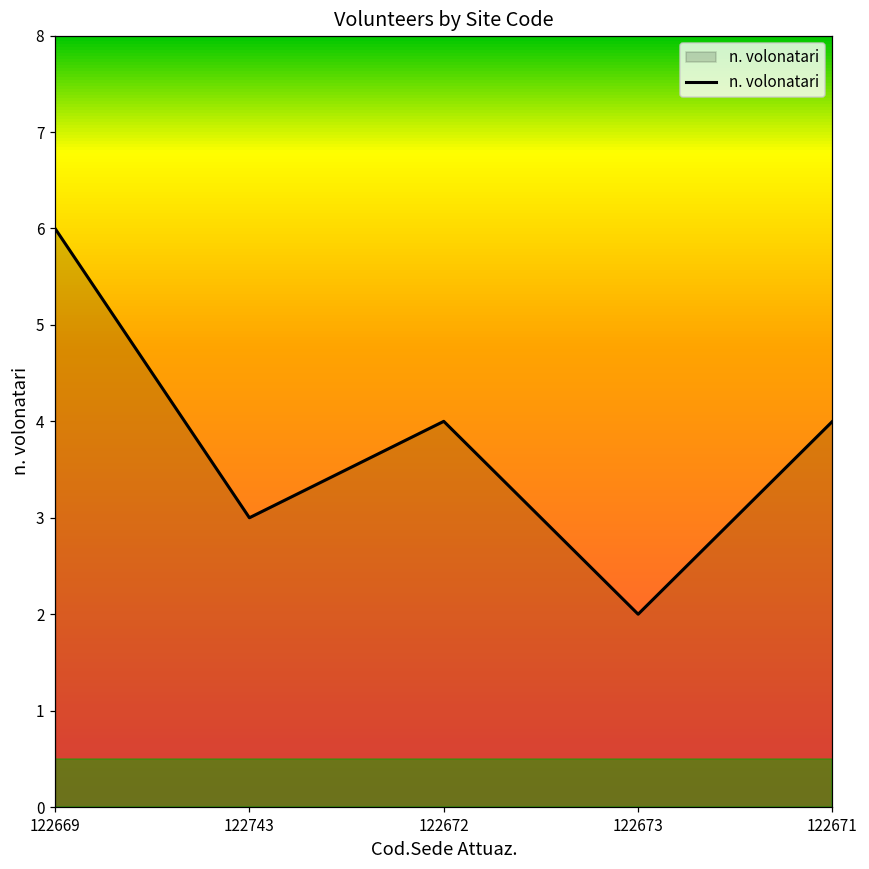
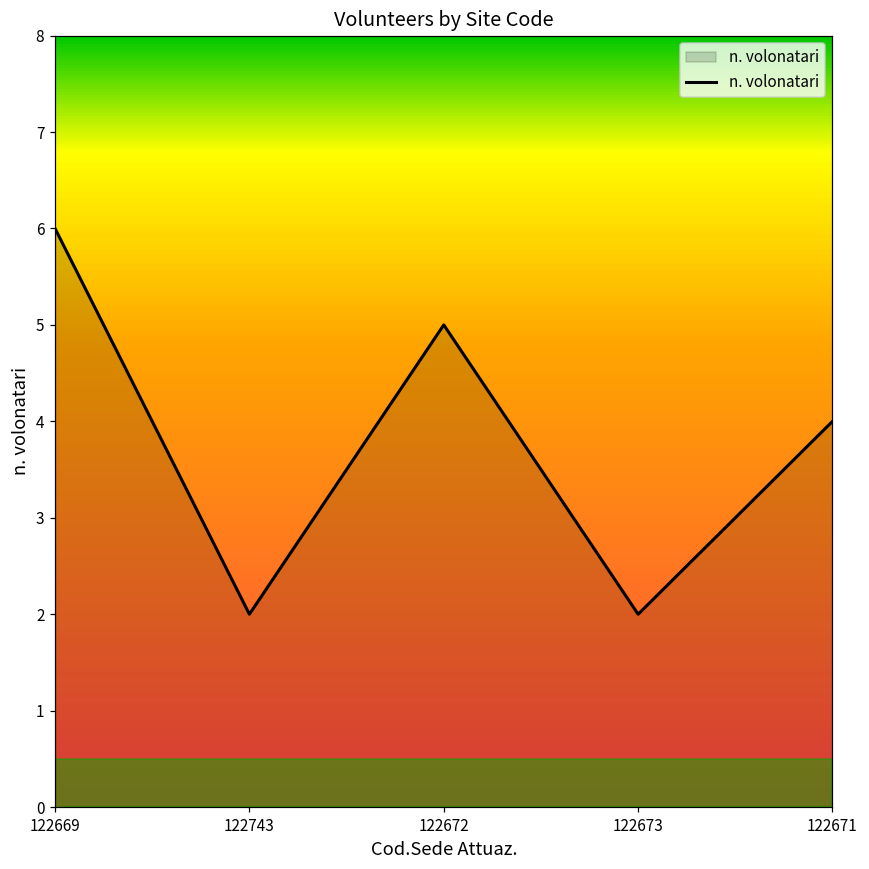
  {
    "122669": 6,
-   "122743": 3,
-   "122672": 4,
+   "122743": 2,
+   "122672": 5,
    "122673": 2,
    "122671": 4
  }
